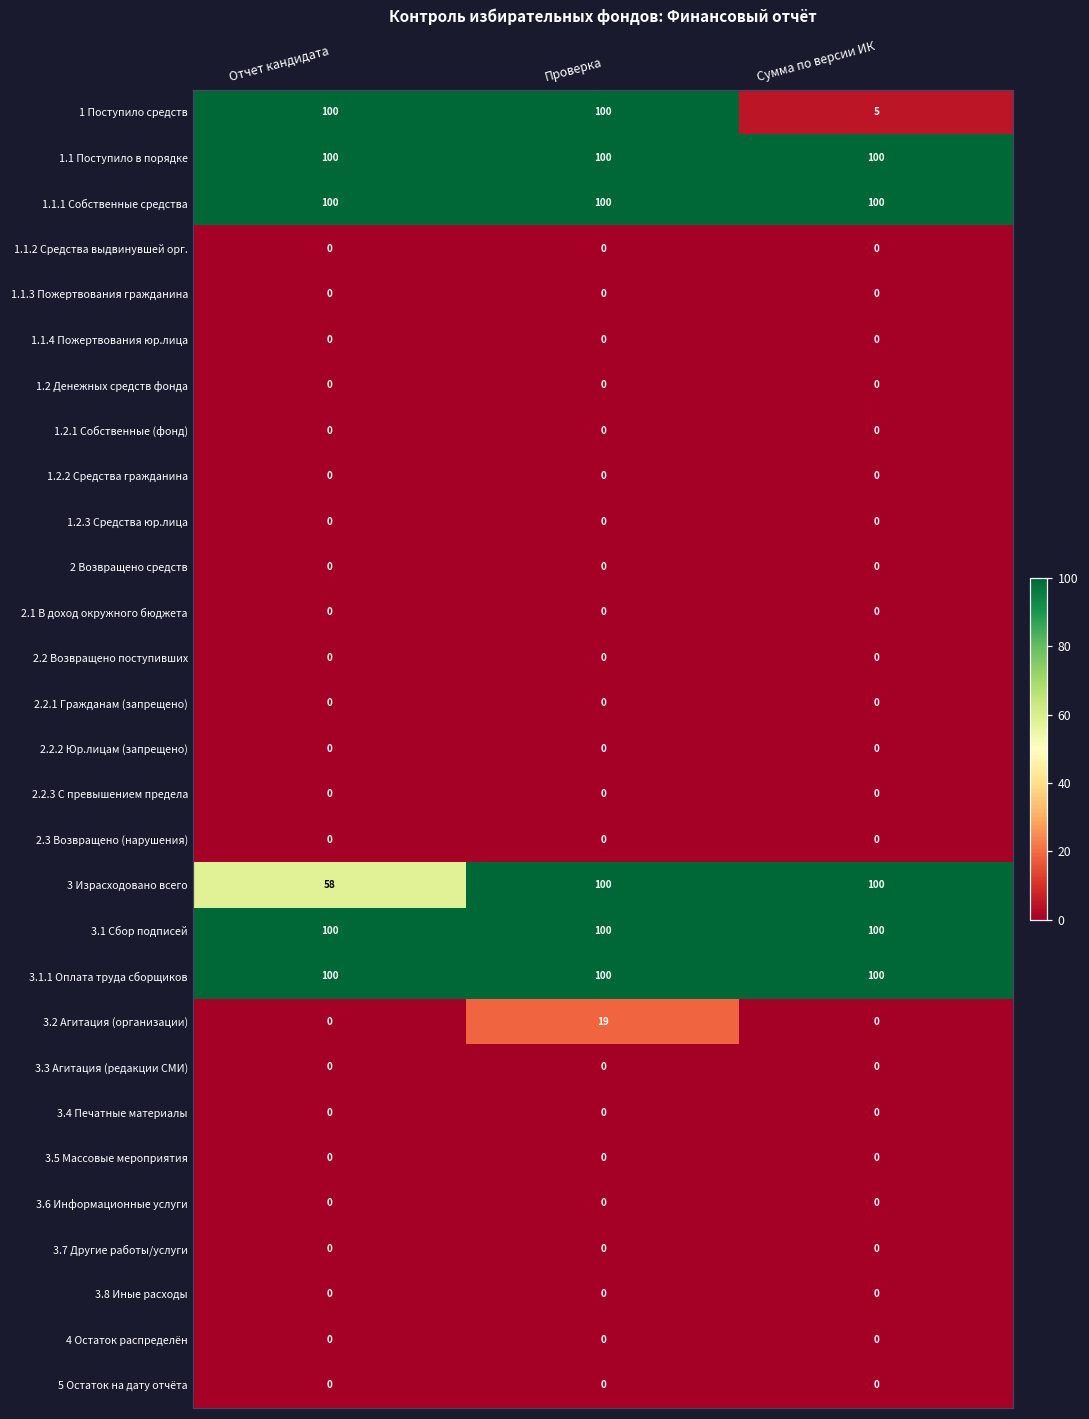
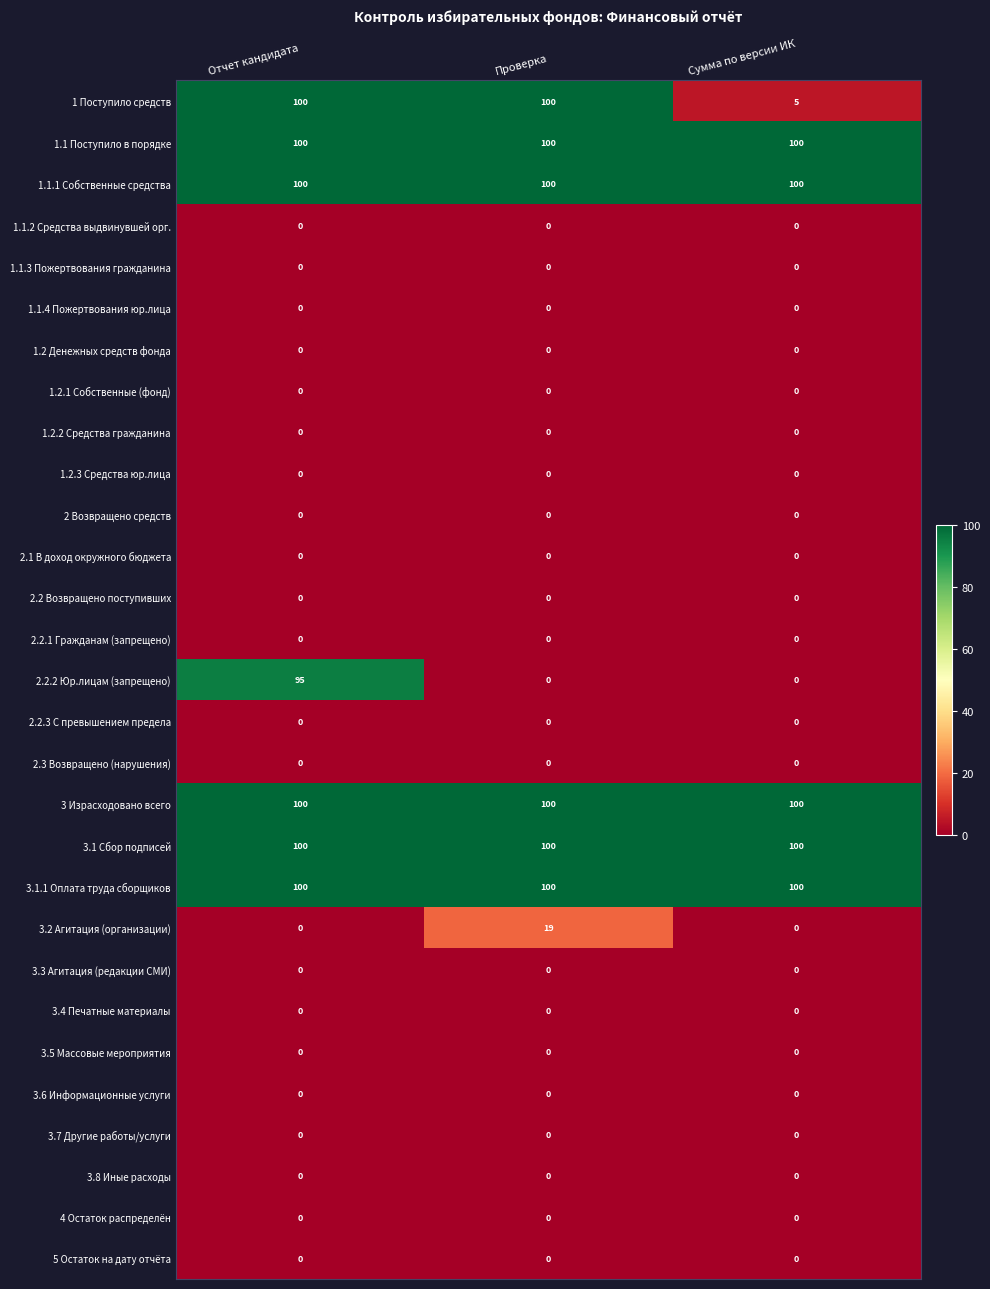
  {
    "1 Поступило средств": {
      "Отчет кандидата": 100,
      "Проверка": 100,
      "Сумма по версии ИК": 5
    },
    "1.1 Поступило в порядке": {
      "Отчет кандидата": 100,
      "Проверка": 100,
      "Сумма по версии ИК": 100
    },
    "1.1.1 Собственные средства": {
      "Отчет кандидата": 100,
      "Проверка": 100,
      "Сумма по версии ИК": 100
    },
    "1.1.2 Средства выдвинувшей орг.": {
      "Отчет кандидата": 0,
      "Проверка": 0,
      "Сумма по версии ИК": 0
    },
    "1.1.3 Пожертвования гражданина": {
      "Отчет кандидата": 0,
      "Проверка": 0,
      "Сумма по версии ИК": 0
    },
    "1.1.4 Пожертвования юр.лица": {
      "Отчет кандидата": 0,
      "Проверка": 0,
      "Сумма по версии ИК": 0
    },
    "1.2 Денежных средств фонда": {
      "Отчет кандидата": 0,
      "Проверка": 0,
      "Сумма по версии ИК": 0
    },
    "1.2.1 Собственные (фонд)": {
      "Отчет кандидата": 0,
      "Проверка": 0,
      "Сумма по версии ИК": 0
    },
    "1.2.2 Средства гражданина": {
      "Отчет кандидата": 0,
      "Проверка": 0,
      "Сумма по версии ИК": 0
    },
    "1.2.3 Средства юр.лица": {
      "Отчет кандидата": 0,
      "Проверка": 0,
      "Сумма по версии ИК": 0
    },
    "2 Возвращено средств": {
      "Отчет кандидата": 0,
      "Проверка": 0,
      "Сумма по версии ИК": 0
    },
    "2.1 В доход окружного бюджета": {
      "Отчет кандидата": 0,
      "Проверка": 0,
      "Сумма по версии ИК": 0
    },
    "2.2 Возвращено поступивших": {
      "Отчет кандидата": 0,
      "Проверка": 0,
      "Сумма по версии ИК": 0
    },
    "2.2.1 Гражданам (запрещено)": {
      "Отчет кандидата": 0,
      "Проверка": 0,
      "Сумма по версии ИК": 0
    },
    "2.2.2 Юр.лицам (запрещено)": {
-     "Отчет кандидата": 0,
+     "Отчет кандидата": 95,
      "Проверка": 0,
      "Сумма по версии ИК": 0
    },
    "2.2.3 С превышением предела": {
      "Отчет кандидата": 0,
      "Проверка": 0,
      "Сумма по версии ИК": 0
    },
    "2.3 Возвращено (нарушения)": {
      "Отчет кандидата": 0,
      "Проверка": 0,
      "Сумма по версии ИК": 0
    },
    "3 Израсходовано всего": {
-     "Отчет кандидата": 58,
+     "Отчет кандидата": 100,
      "Проверка": 100,
      "Сумма по версии ИК": 100
    },
    "3.1 Сбор подписей": {
      "Отчет кандидата": 100,
      "Проверка": 100,
      "Сумма по версии ИК": 100
    },
    "3.1.1 Оплата труда сборщиков": {
      "Отчет кандидата": 100,
      "Проверка": 100,
      "Сумма по версии ИК": 100
    },
    "3.2 Агитация (организации)": {
      "Отчет кандидата": 0,
      "Проверка": 19,
      "Сумма по версии ИК": 0
    },
    "3.3 Агитация (редакции СМИ)": {
      "Отчет кандидата": 0,
      "Проверка": 0,
      "Сумма по версии ИК": 0
    },
    "3.4 Печатные материалы": {
      "Отчет кандидата": 0,
      "Проверка": 0,
      "Сумма по версии ИК": 0
    },
    "3.5 Массовые мероприятия": {
      "Отчет кандидата": 0,
      "Проверка": 0,
      "Сумма по версии ИК": 0
    },
    "3.6 Информационные услуги": {
      "Отчет кандидата": 0,
      "Проверка": 0,
      "Сумма по версии ИК": 0
    },
    "3.7 Другие работы/услуги": {
      "Отчет кандидата": 0,
      "Проверка": 0,
      "Сумма по версии ИК": 0
    },
    "3.8 Иные расходы": {
      "Отчет кандидата": 0,
      "Проверка": 0,
      "Сумма по версии ИК": 0
    },
    "4 Остаток распределён": {
      "Отчет кандидата": 0,
      "Проверка": 0,
      "Сумма по версии ИК": 0
    },
    "5 Остаток на дату отчёта": {
      "Отчет кандидата": 0,
      "Проверка": 0,
      "Сумма по версии ИК": 0
    }
  }
